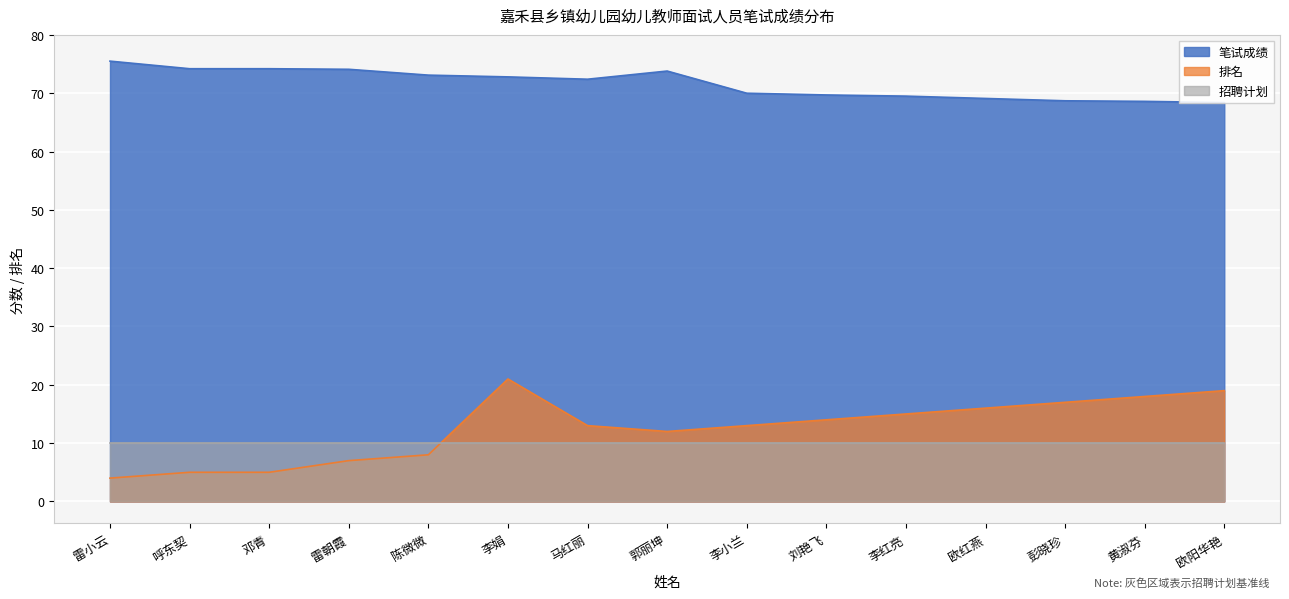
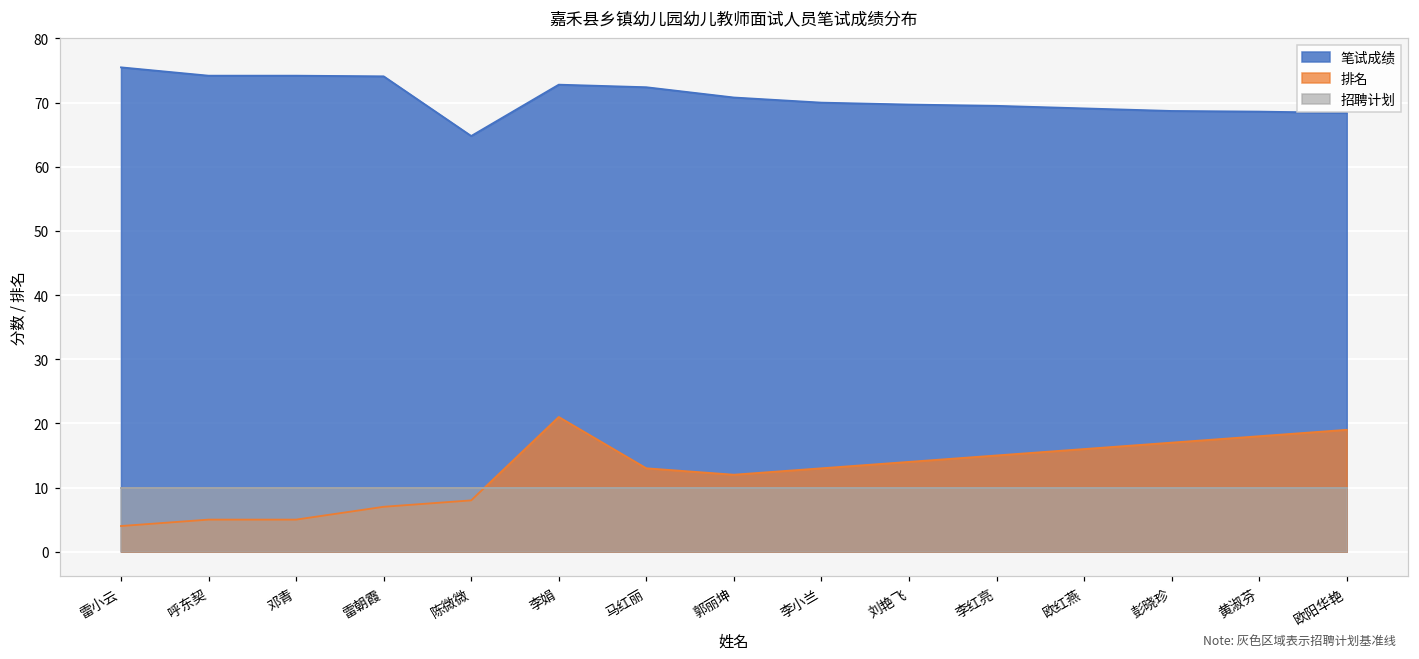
  {
    "笔试成绩": {
      "雷小云": 76,
      "呼东契": 74,
      "邓青": 74,
      "雷朝霞": 74,
-     "陈微微": 73,
+     "陈微微": 65,
      "李娟": 73,
      "马红丽": 72,
-     "郭丽坤": 74,
+     "郭丽坤": 71,
      "李小兰": 70,
      "刘艳飞": 70,
      "李红亮": 70,
      "欧红燕": 69,
      "彭晓珍": 69,
      "黄淑芬": 69
    },
    "排名": {
      "雷小云": 4,
      "呼东契": 5,
      "邓青": 5,
      "雷朝霞": 7,
      "陈微微": 8,
      "李娟": 21,
      "马红丽": 13,
      "郭丽坤": 12,
      "李小兰": 13,
      "刘艳飞": 14,
      "李红亮": 15,
      "欧红燕": 16,
      "彭晓珍": 17,
      "黄淑芬": 18,
      "欧阳华艳": 19
    },
    "招聘计划": {
      "雷小云": 10,
      "呼东契": 10,
      "邓青": 10,
      "雷朝霞": 10,
      "陈微微": 10,
      "李娟": 10,
      "马红丽": 10,
      "郭丽坤": 10,
      "李小兰": 10,
      "刘艳飞": 10,
      "李红亮": 10,
      "欧红燕": 10,
      "彭晓珍": 10,
      "黄淑芬": 10,
      "欧阳华艳": 10
    }
  }
